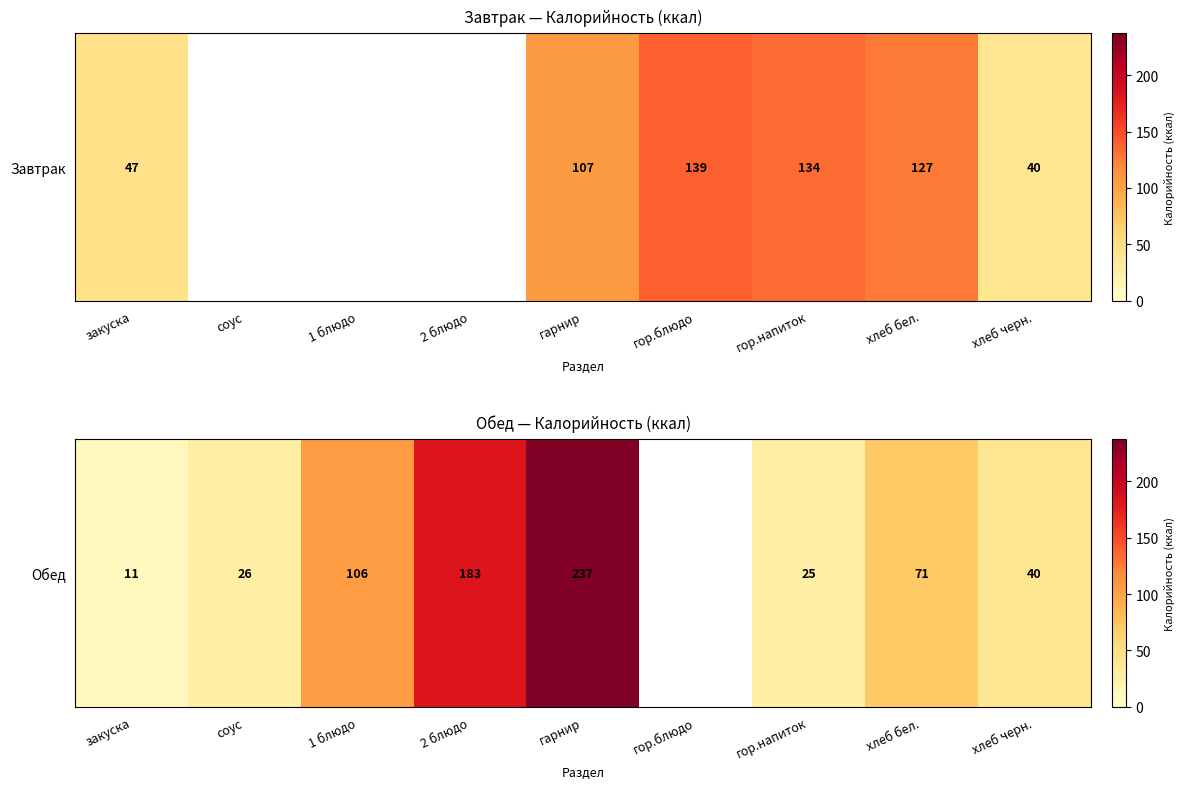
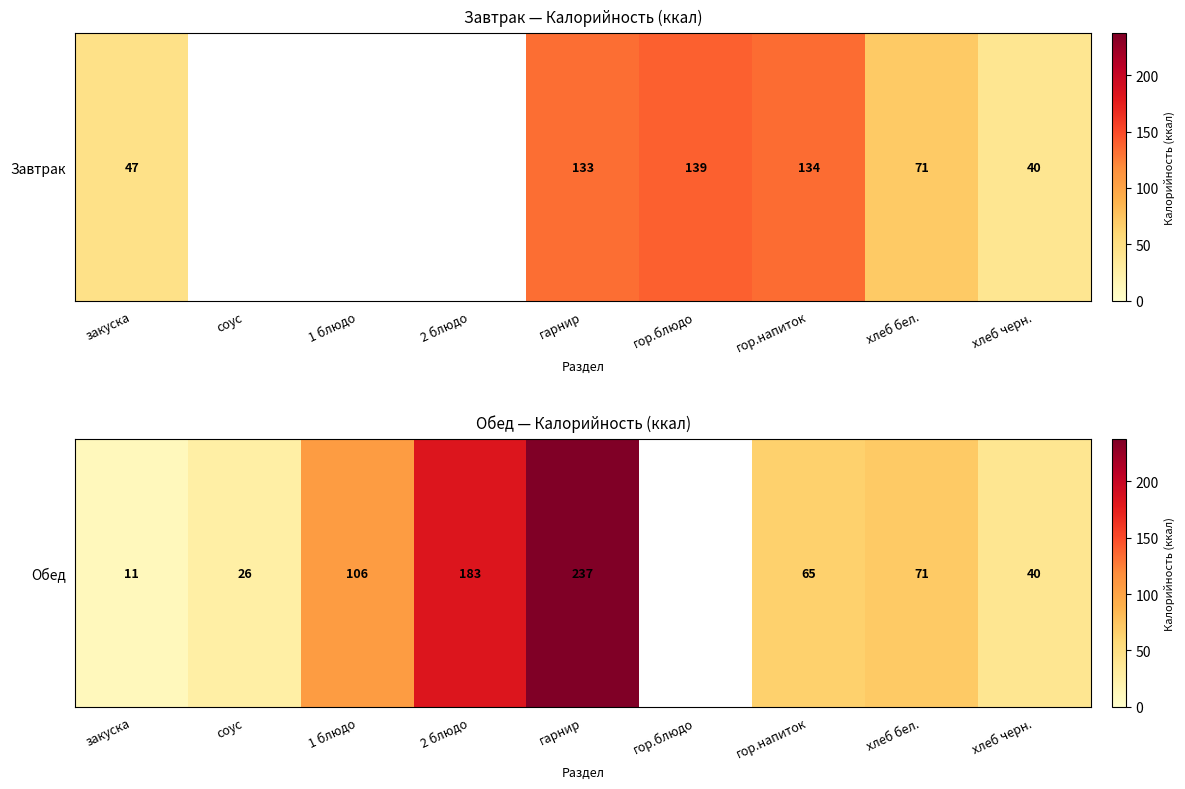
  {
    "Завтрак — Калорийность (ккал)": {
      "Завтрак": {
        "закуска": 47,
-       "гарнир": 107,
+       "гарнир": 133,
        "гор.блюдо": 139,
        "гор.напиток": 134,
-       "хлеб бел.": 127,
+       "хлеб бел.": 71,
        "хлеб черн.": 40
      }
    },
    "Обед — Калорийность (ккал)": {
      "Обед": {
        "закуска": 11,
        "соус": 26,
        "1 блюдо": 106,
        "2 блюдо": 183,
        "гарнир": 237,
-       "гор.напиток": 25,
+       "гор.напиток": 65,
        "хлеб бел.": 71,
        "хлеб черн.": 40
      }
    }
  }
